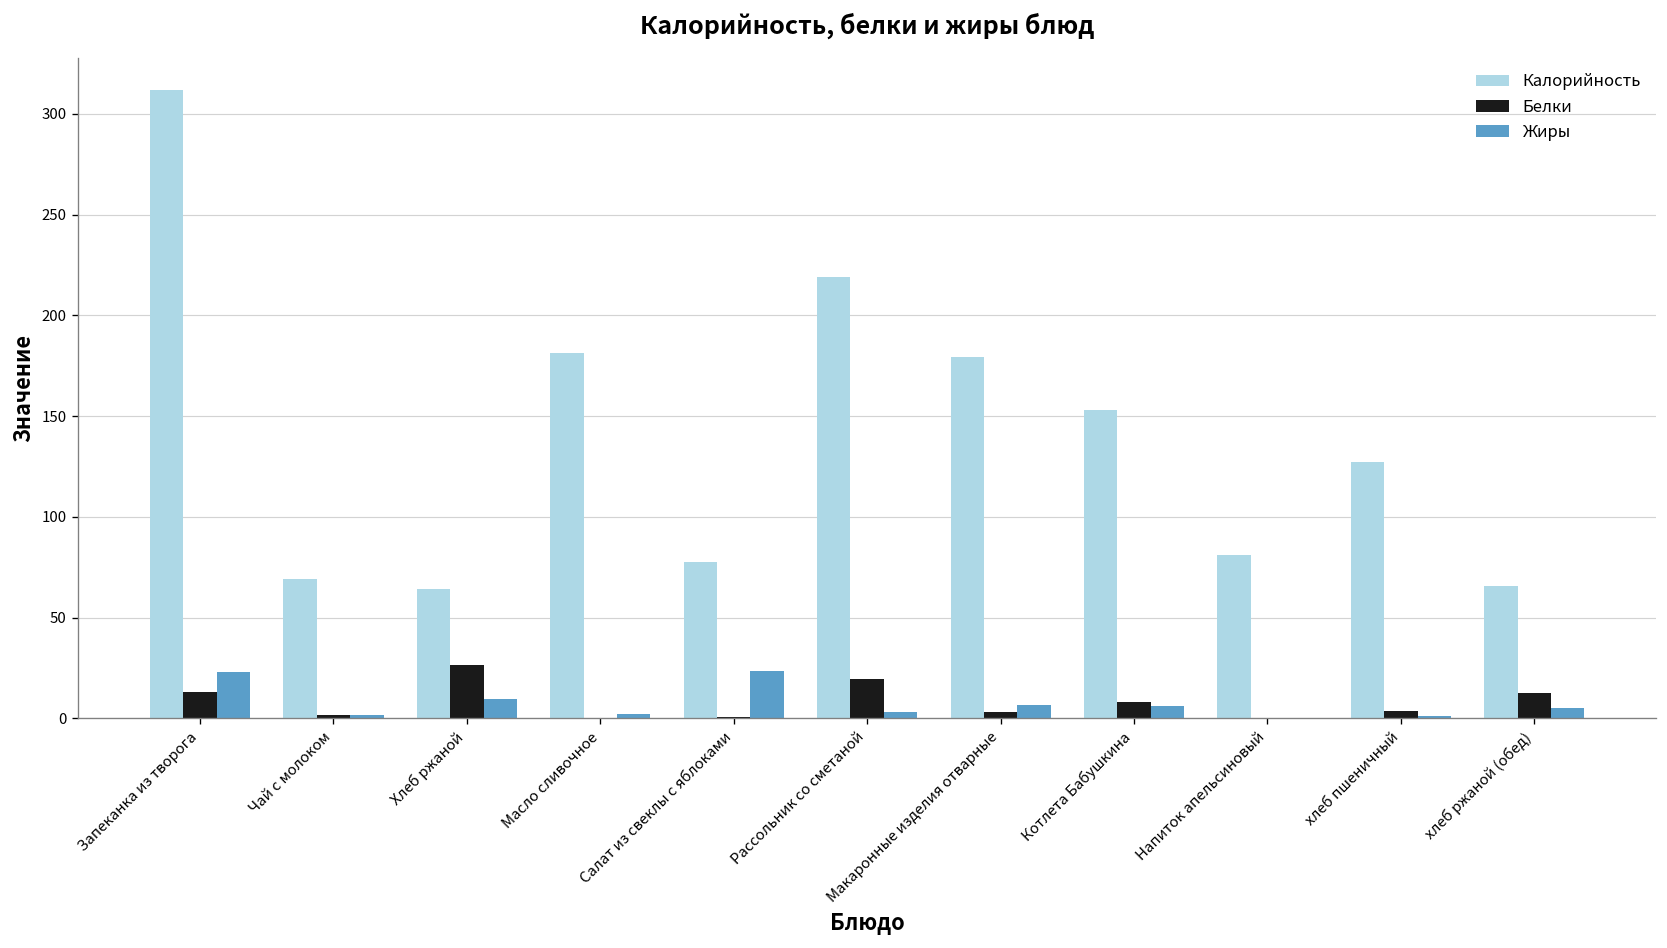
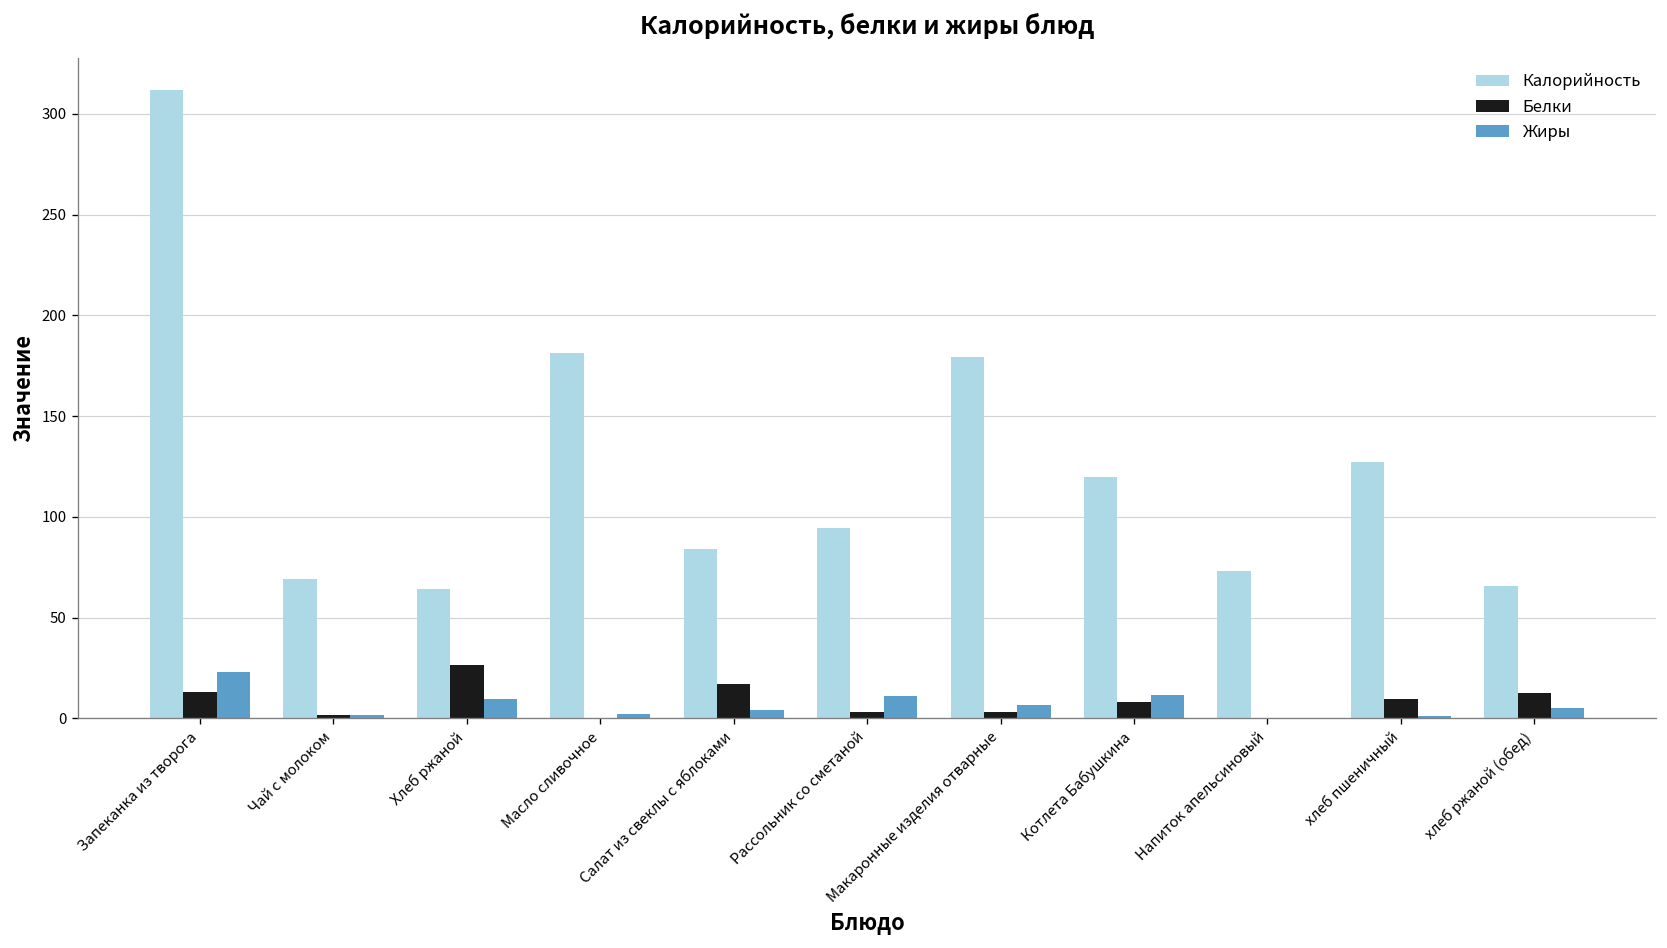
  {
    "Калорийность": {
      "Запеканка из творога": 312,
      "Чай с молоком": 69,
      "Хлеб ржаной": 64,
      "Масло сливочное": 182,
-     "Салат из свеклы с яблоками": 77,
-     "Рассольник со сметаной": 219,
+     "Салат из свеклы с яблоками": 84,
+     "Рассольник со сметаной": 95,
      "Макаронные изделия отварные": 179,
-     "Котлета Бабушкина": 153,
-     "Напиток апельсиновый": 81,
+     "Котлета Бабушкина": 120,
+     "Напиток апельсиновый": 73,
      "хлеб пшеничный": 127,
      "хлеб ржаной (обед)": 66
    },
    "Белки": {
      "Запеканка из творога": 13,
      "Чай с молоком": 2,
      "Хлеб ржаной": 26,
-     "Салат из свеклы с яблоками": 1,
-     "Рассольник со сметаной": 20,
+     "Салат из свеклы с яблоками": 17,
+     "Рассольник со сметаной": 3,
      "Макаронные изделия отварные": 3,
      "Котлета Бабушкина": 8,
-     "хлеб пшеничный": 4,
+     "хлеб пшеничный": 10,
      "хлеб ржаной (обед)": 13
    },
    "Жиры": {
      "Запеканка из творога": 23,
      "Чай с молоком": 2,
      "Хлеб ржаной": 10,
      "Масло сливочное": 2,
-     "Салат из свеклы с яблоками": 23,
-     "Рассольник со сметаной": 3,
+     "Салат из свеклы с яблоками": 4,
+     "Рассольник со сметаной": 11,
      "Макаронные изделия отварные": 7,
-     "Котлета Бабушкина": 6,
+     "Котлета Бабушкина": 12,
      "Напиток апельсиновый": 0,
      "хлеб ржаной (обед)": 5
    }
  }
